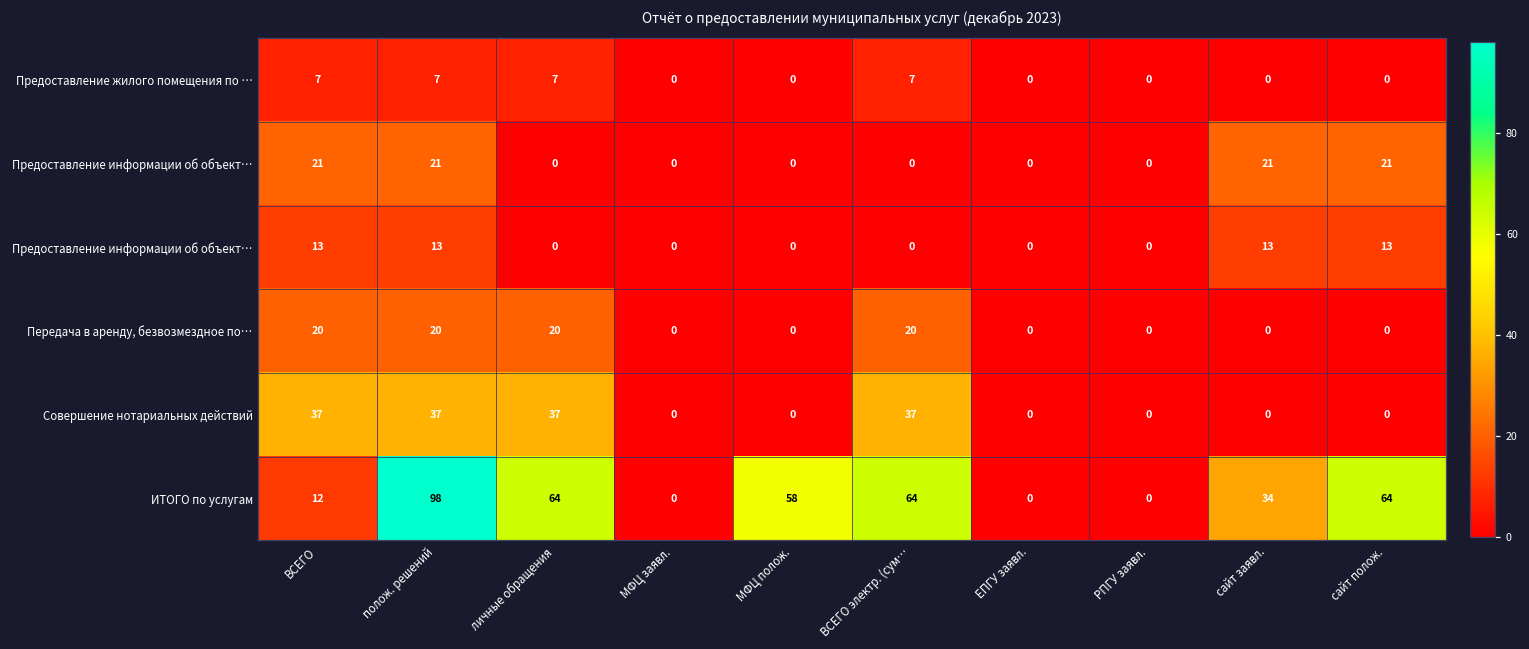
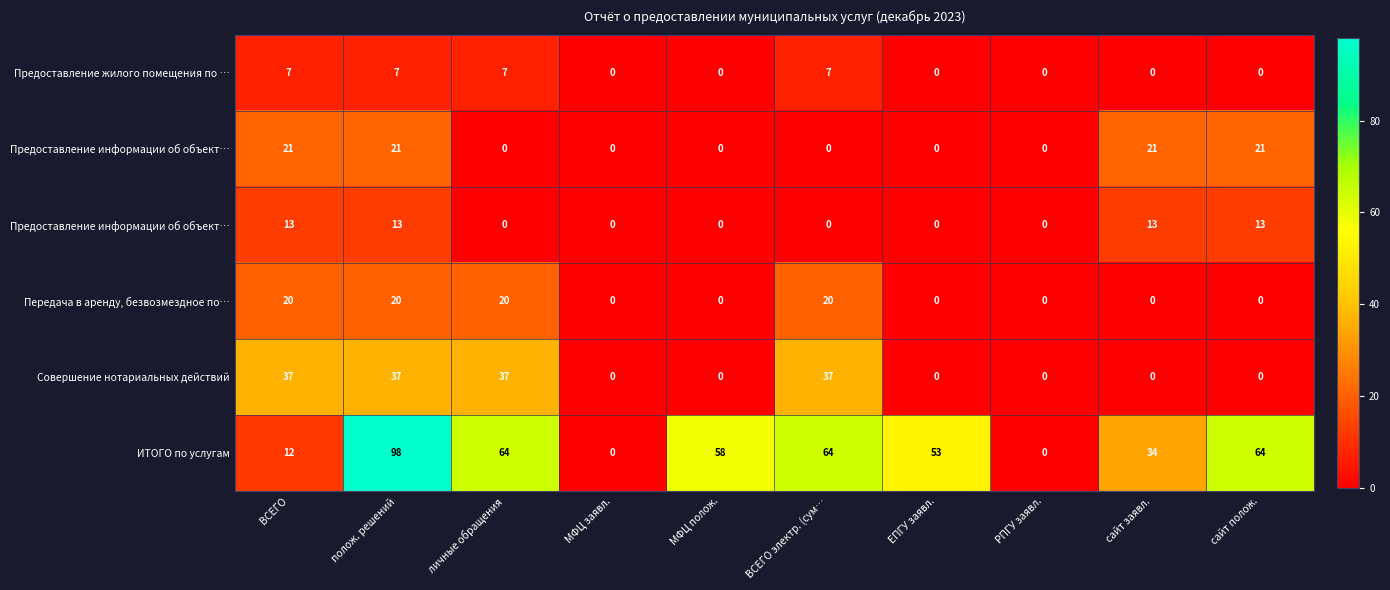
  {
    "Предоставление жилого помещения по …": {
      "ВСЕГО": 7,
      "полож. решений": 7,
      "личные обращения": 7,
      "МФЦ заявл.": 0,
      "МФЦ полож.": 0,
      "ВСЕГО электр. (сум…": 7,
      "ЕПГУ заявл.": 0,
      "РПГУ заявл.": 0,
      "сайт заявл.": 0,
      "сайт полож.": 0
    },
    "Передача в аренду, безвозмездное по…": {
      "ВСЕГО": 20,
      "полож. решений": 20,
      "личные обращения": 20,
      "МФЦ заявл.": 0,
      "МФЦ полож.": 0,
      "ВСЕГО электр. (сум…": 20,
      "ЕПГУ заявл.": 0,
      "РПГУ заявл.": 0,
      "сайт заявл.": 0,
      "сайт полож.": 0
    },
    "Совершение нотариальных действий": {
      "ВСЕГО": 37,
      "полож. решений": 37,
      "личные обращения": 37,
      "МФЦ заявл.": 0,
      "МФЦ полож.": 0,
      "ВСЕГО электр. (сум…": 37,
      "ЕПГУ заявл.": 0,
      "РПГУ заявл.": 0,
      "сайт заявл.": 0,
      "сайт полож.": 0
    },
    "ИТОГО по услугам": {
      "ВСЕГО": 12,
      "полож. решений": 98,
      "личные обращения": 64,
      "МФЦ заявл.": 0,
      "МФЦ полож.": 58,
      "ВСЕГО электр. (сум…": 64,
-     "ЕПГУ заявл.": 0,
+     "ЕПГУ заявл.": 53,
      "РПГУ заявл.": 0,
      "сайт заявл.": 34,
      "сайт полож.": 64
    }
  }
